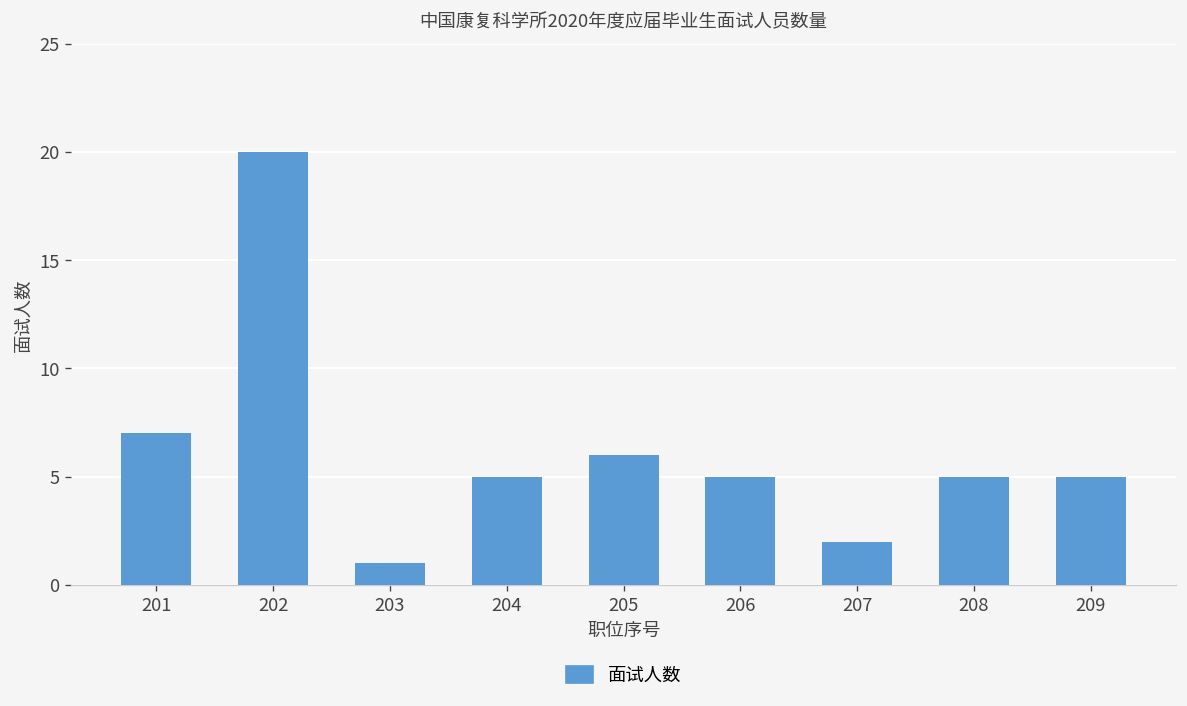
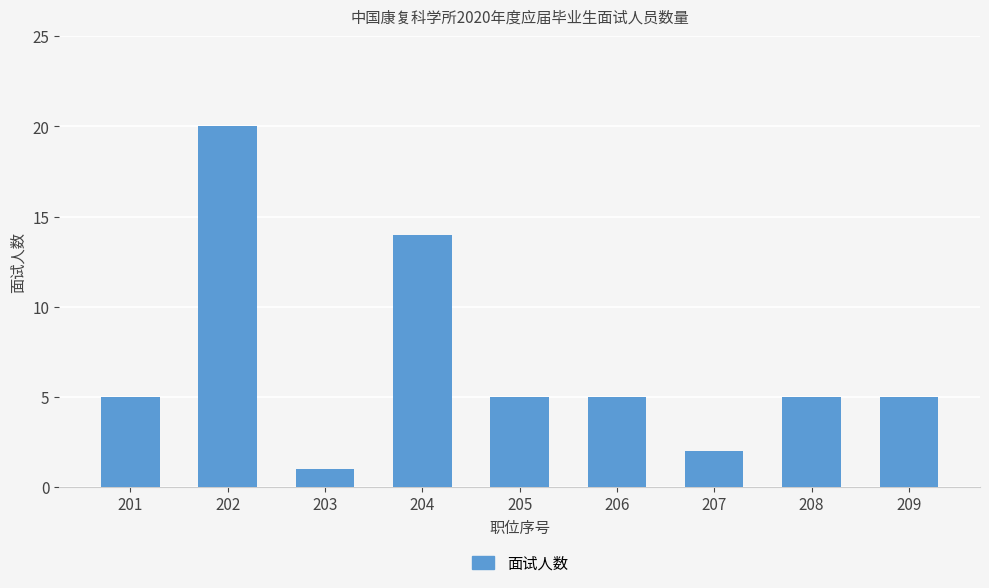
  {
-   "201": 7,
+   "201": 5,
    "202": 20,
    "203": 1,
-   "204": 5,
-   "205": 6,
+   "204": 14,
+   "205": 5,
    "206": 5,
    "207": 2,
    "208": 5,
    "209": 5
  }
